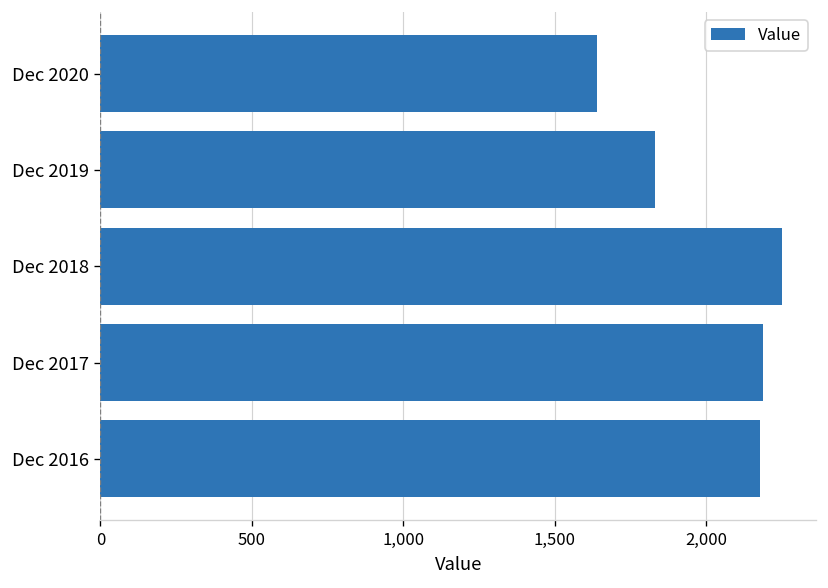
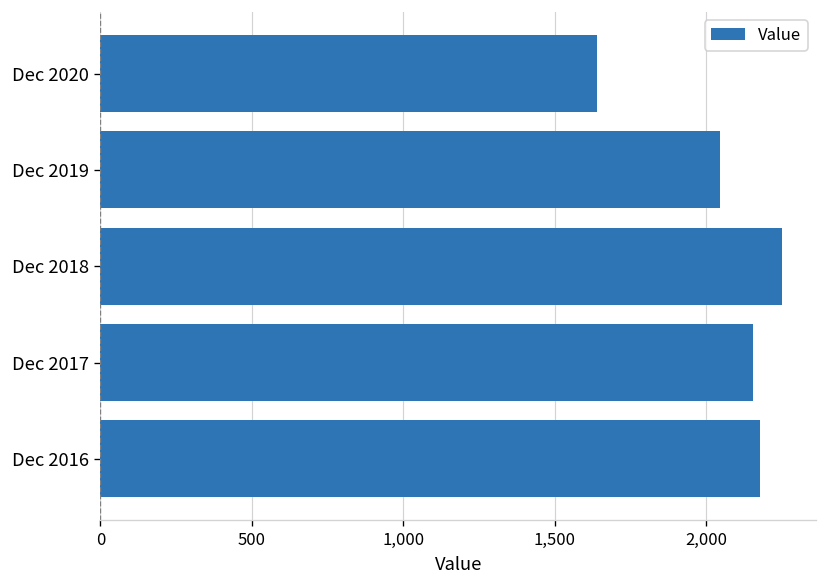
  {
    "Dec 2020": "1,640",
-   "Dec 2019": "1,830",
+   "Dec 2019": "2,040",
    "Dec 2018": "2,250",
-   "Dec 2017": "2,190",
+   "Dec 2017": "2,150",
    "Dec 2016": "2,180"
  }
